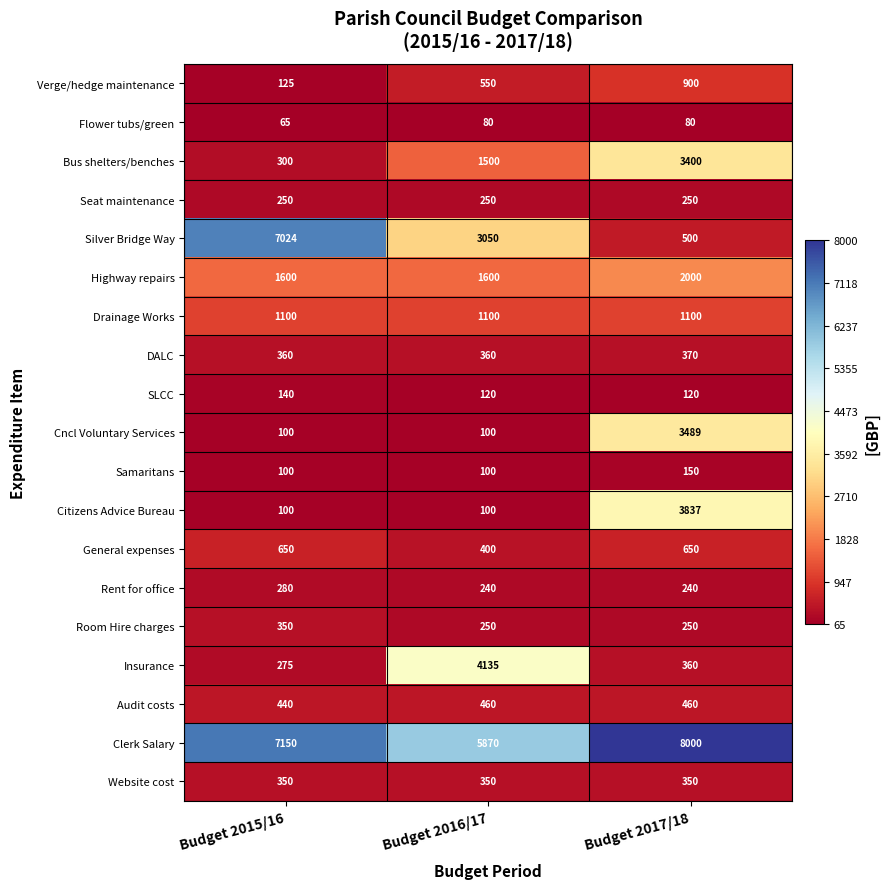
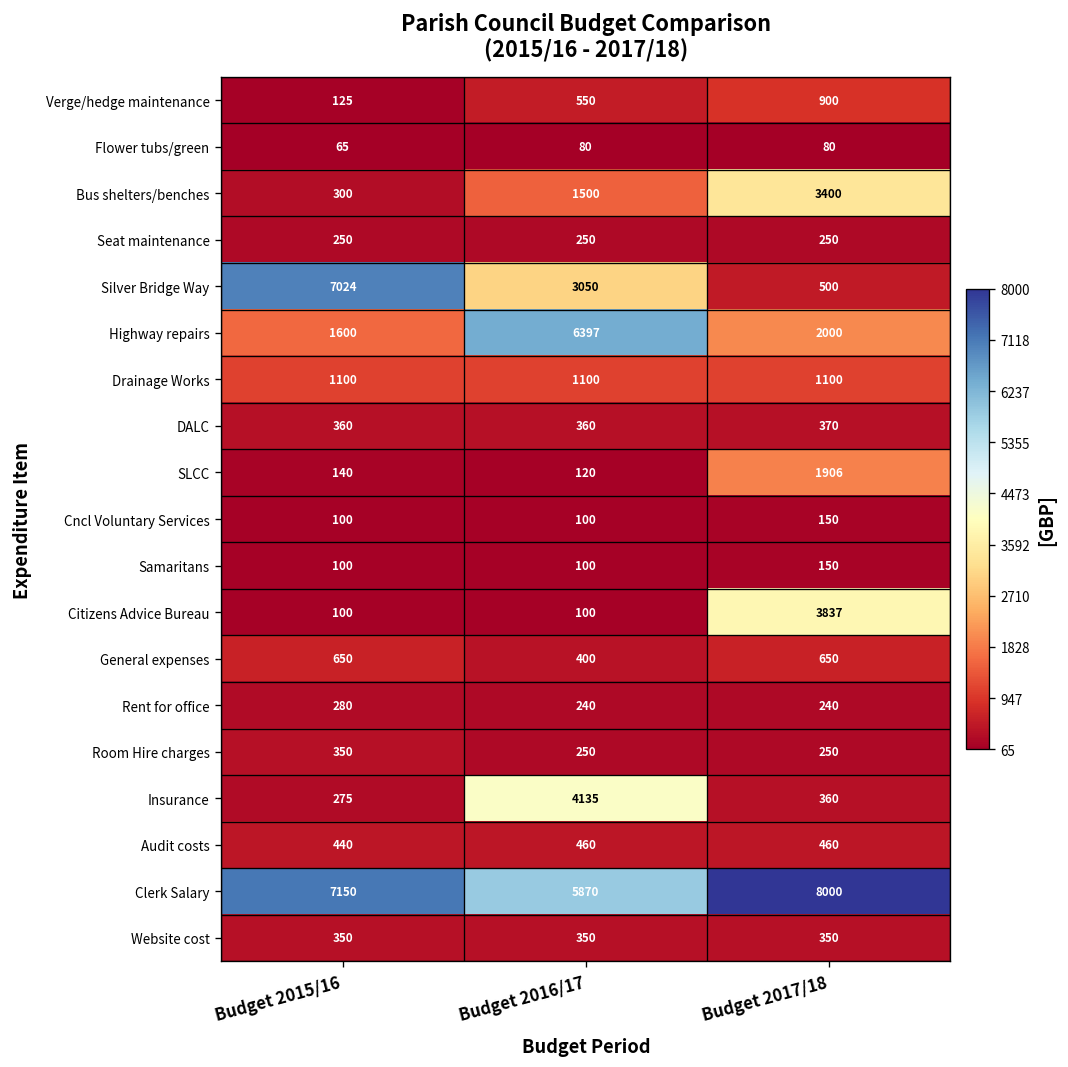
  {
    "Verge/hedge maintenance": {
      "Budget 2015/16": 125,
      "Budget 2016/17": 550,
      "Budget 2017/18": 900
    },
    "Flower tubs/green": {
      "Budget 2015/16": 65,
      "Budget 2016/17": 80,
      "Budget 2017/18": 80
    },
    "Bus shelters/benches": {
      "Budget 2015/16": 300,
      "Budget 2016/17": 1500,
      "Budget 2017/18": 3400
    },
    "Seat maintenance": {
      "Budget 2015/16": 250,
      "Budget 2016/17": 250,
      "Budget 2017/18": 250
    },
    "Silver Bridge Way": {
      "Budget 2015/16": 7024,
      "Budget 2016/17": 3050,
      "Budget 2017/18": 500
    },
    "Highway repairs": {
      "Budget 2015/16": 1600,
-     "Budget 2016/17": 1600,
+     "Budget 2016/17": 6397,
      "Budget 2017/18": 2000
    },
    "Drainage Works": {
      "Budget 2015/16": 1100,
      "Budget 2016/17": 1100,
      "Budget 2017/18": 1100
    },
    "DALC": {
      "Budget 2015/16": 360,
      "Budget 2016/17": 360,
      "Budget 2017/18": 370
    },
    "SLCC": {
      "Budget 2015/16": 140,
      "Budget 2016/17": 120,
-     "Budget 2017/18": 120
+     "Budget 2017/18": 1906
    },
    "Cncl Voluntary Services": {
      "Budget 2015/16": 100,
      "Budget 2016/17": 100,
-     "Budget 2017/18": 3489
+     "Budget 2017/18": 150
    },
    "Samaritans": {
      "Budget 2015/16": 100,
      "Budget 2016/17": 100,
      "Budget 2017/18": 150
    },
    "Citizens Advice Bureau": {
      "Budget 2015/16": 100,
      "Budget 2016/17": 100,
      "Budget 2017/18": 3837
    },
    "General expenses": {
      "Budget 2015/16": 650,
      "Budget 2016/17": 400,
      "Budget 2017/18": 650
    },
    "Rent for office": {
      "Budget 2015/16": 280,
      "Budget 2016/17": 240,
      "Budget 2017/18": 240
    },
    "Room Hire charges": {
      "Budget 2015/16": 350,
      "Budget 2016/17": 250,
      "Budget 2017/18": 250
    },
    "Insurance": {
      "Budget 2015/16": 275,
      "Budget 2016/17": 4135,
      "Budget 2017/18": 360
    },
    "Audit costs": {
      "Budget 2015/16": 440,
      "Budget 2016/17": 460,
      "Budget 2017/18": 460
    },
    "Clerk Salary": {
      "Budget 2015/16": 7150,
      "Budget 2016/17": 5870,
      "Budget 2017/18": 8000
    },
    "Website cost": {
      "Budget 2015/16": 350,
      "Budget 2016/17": 350,
      "Budget 2017/18": 350
    }
  }
